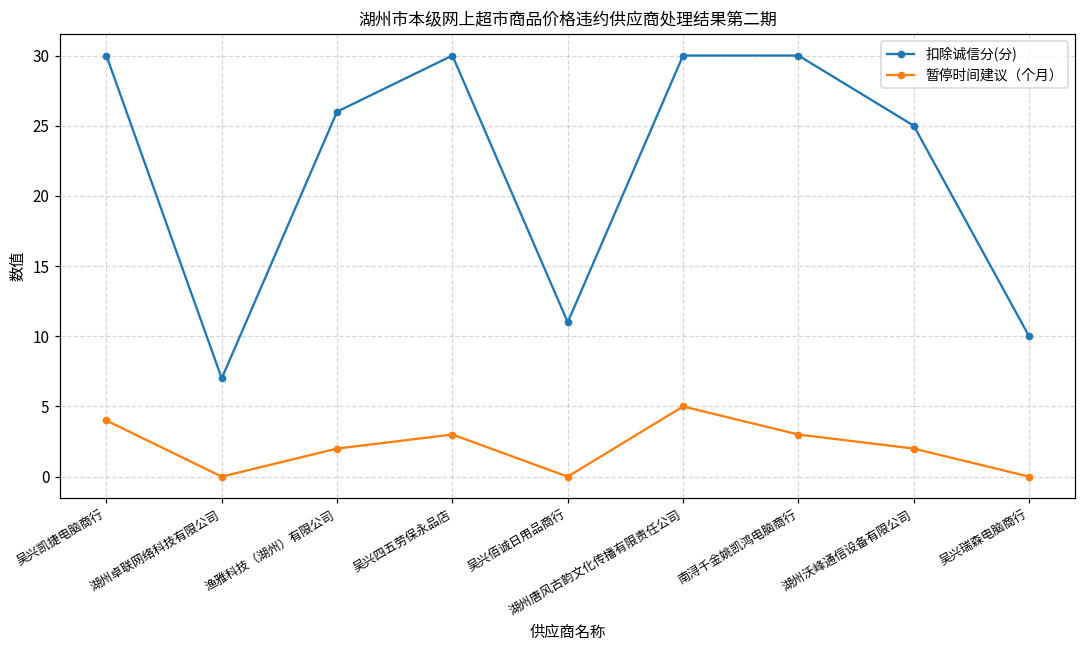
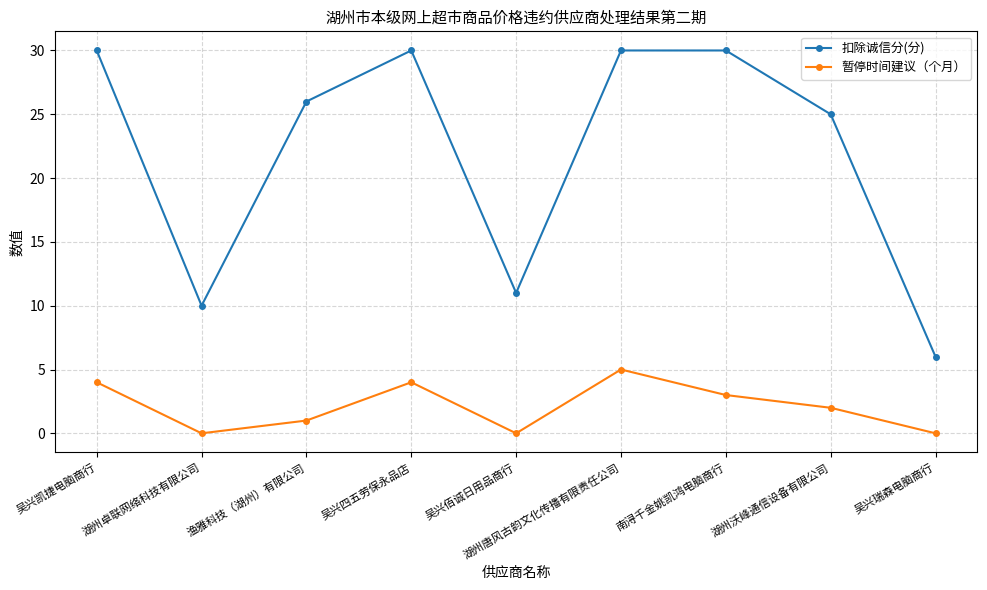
  {
    "扣除诚信分(分)": {
      "吴兴凯捷电脑商行": 30,
-     "湖州卓联网络科技有限公司": 7,
+     "湖州卓联网络科技有限公司": 10,
      "渔雅科技（湖州）有限公司": 26,
      "吴兴四五劳保永品店": 30,
      "吴兴佰诚日用品商行": 11,
      "湖州唐风古韵文化传播有限责任公司": 30,
      "南浔千金姚凯鸿电脑商行": 30,
      "湖州沃峰通信设备有限公司": 25,
-     "吴兴瑞森电脑商行": 10
+     "吴兴瑞森电脑商行": 6
    },
    "暂停时间建议（个月）": {
      "吴兴凯捷电脑商行": 4,
      "湖州卓联网络科技有限公司": 0,
-     "渔雅科技（湖州）有限公司": 2,
-     "吴兴四五劳保永品店": 3,
+     "渔雅科技（湖州）有限公司": 1,
+     "吴兴四五劳保永品店": 4,
      "吴兴佰诚日用品商行": 0,
      "湖州唐风古韵文化传播有限责任公司": 5,
      "南浔千金姚凯鸿电脑商行": 3,
      "湖州沃峰通信设备有限公司": 2,
      "吴兴瑞森电脑商行": 0
    }
  }
